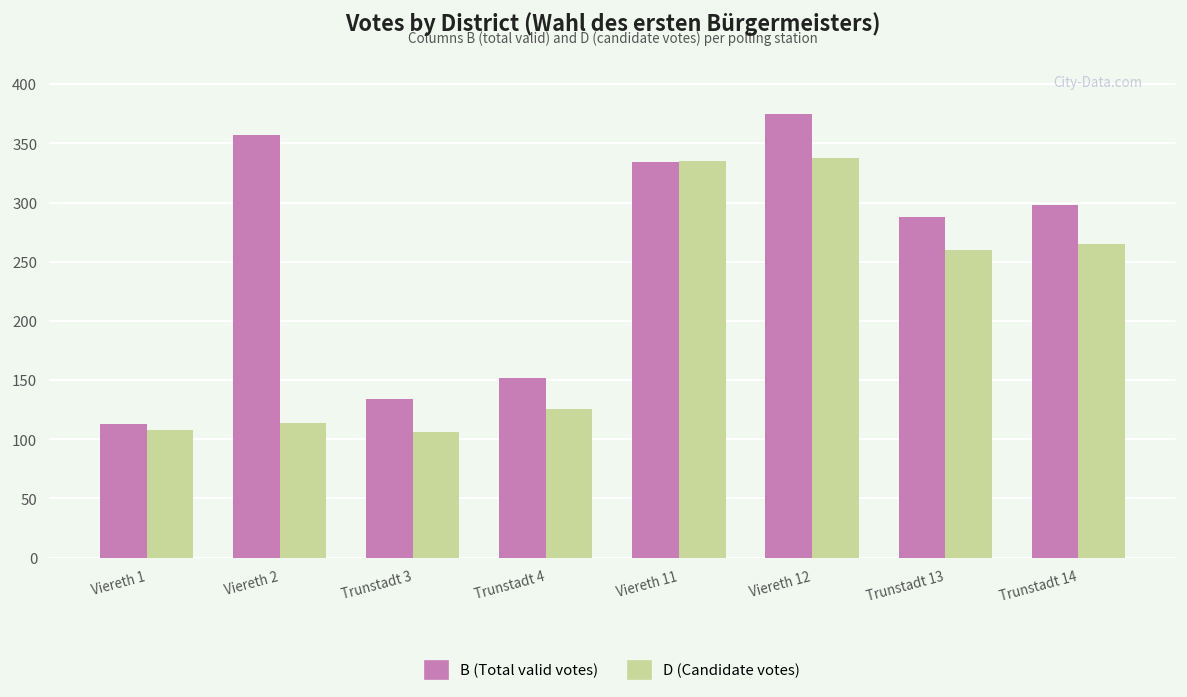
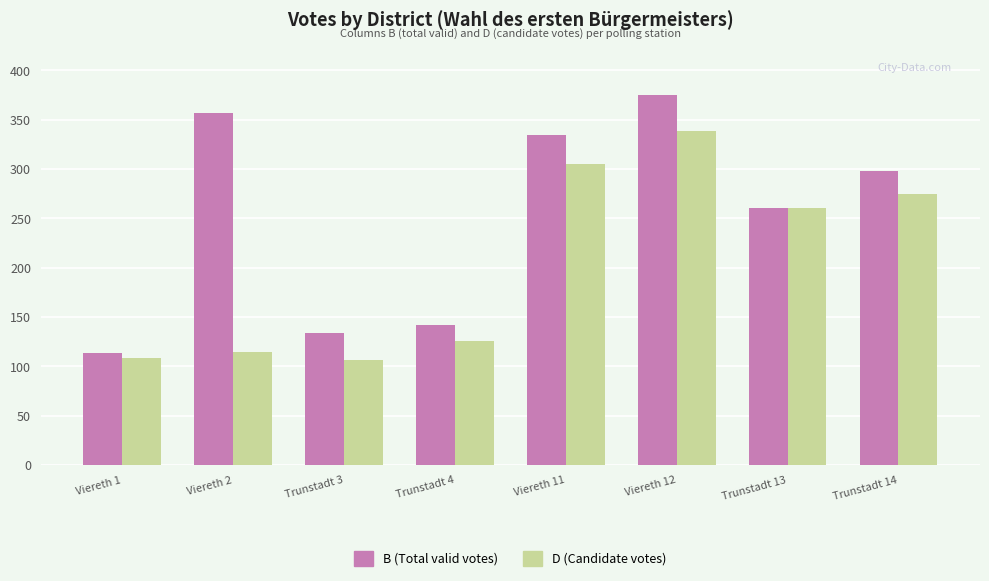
  {
    "B (Total valid votes)": {
      "Viereth 1": 110,
      "Viereth 2": 360,
      "Trunstadt 3": 130,
-     "Trunstadt 4": 150,
+     "Trunstadt 4": 140,
      "Viereth 11": 330,
      "Viereth 12": 380,
-     "Trunstadt 13": 290,
+     "Trunstadt 13": 260,
      "Trunstadt 14": 300
    },
    "D (Candidate votes)": {
      "Viereth 1": 110,
      "Viereth 2": 110,
      "Trunstadt 3": 110,
      "Trunstadt 4": 130,
-     "Viereth 11": 340,
+     "Viereth 11": 310,
      "Viereth 12": 340,
      "Trunstadt 13": 260,
-     "Trunstadt 14": 270
+     "Trunstadt 14": 280
    }
  }
